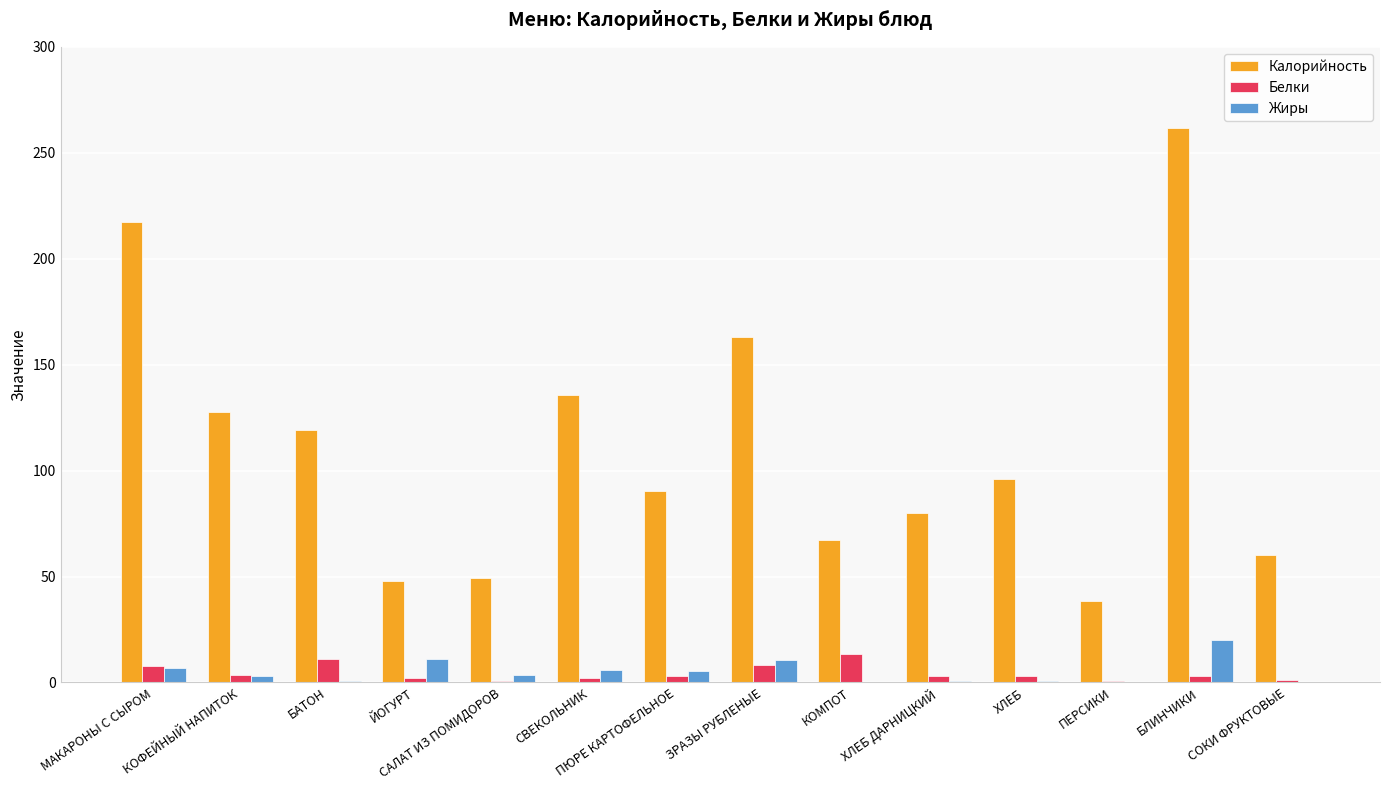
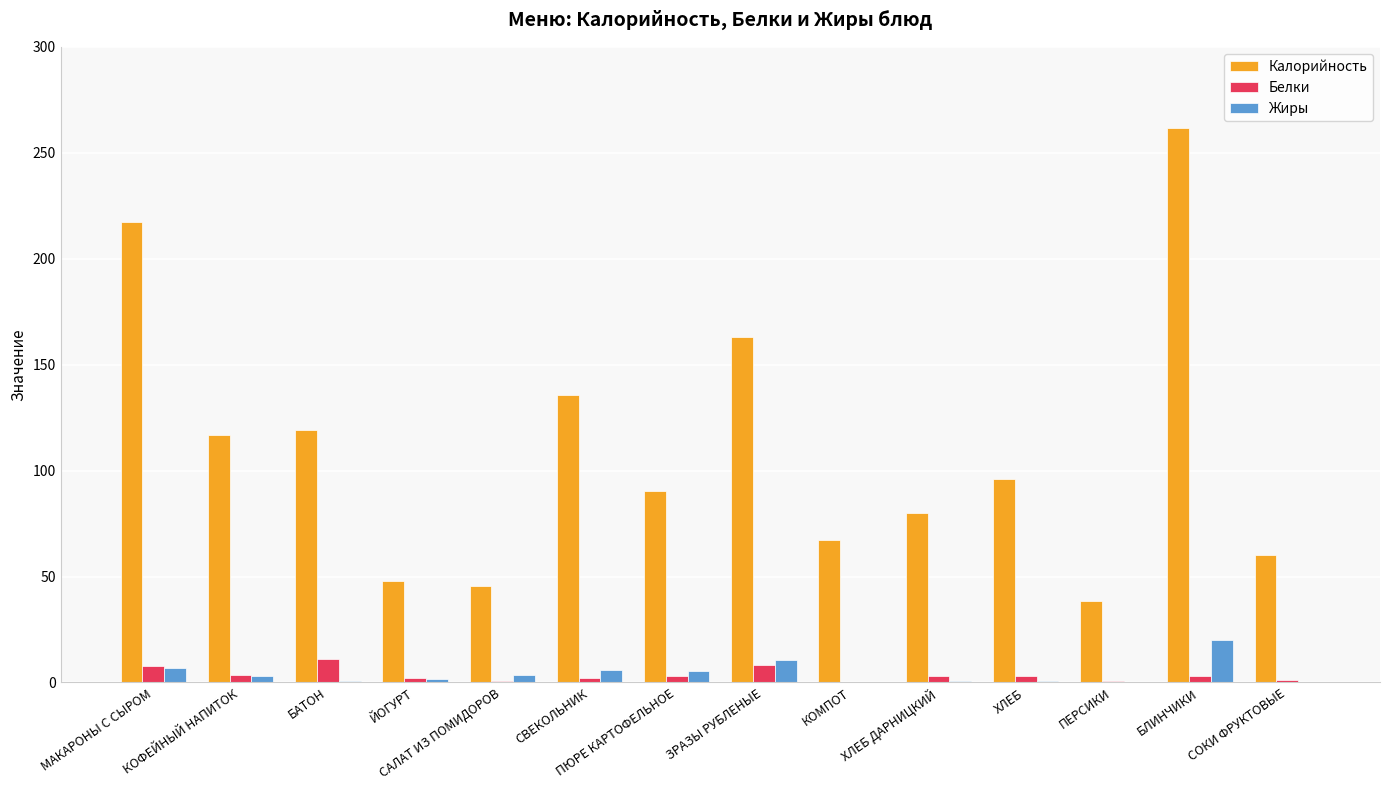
  {
    "Калорийность": {
      "МАКАРОНЫ С СЫРОМ": 217,
-     "КОФЕЙНЫЙ НАПИТОК": 128,
+     "КОФЕЙНЫЙ НАПИТОК": 117,
      "БАТОН": 119,
      "ЙОГУРТ": 48,
-     "САЛАТ ИЗ ПОМИДОРОВ": 50,
+     "САЛАТ ИЗ ПОМИДОРОВ": 45,
      "СВЕКОЛЬНИК": 136,
      "ПЮРЕ КАРТОФЕЛЬНОЕ": 90,
      "ЗРАЗЫ РУБЛЕНЫЕ": 163,
      "КОМПОТ": 67,
      "ХЛЕБ ДАРНИЦКИЙ": 80,
      "ХЛЕБ": 96,
      "ПЕРСИКИ": 38,
      "БЛИНЧИКИ": 261,
      "СОКИ ФРУКТОВЫЕ": 60
    },
    "Белки": {
      "МАКАРОНЫ С СЫРОМ": 8,
      "КОФЕЙНЫЙ НАПИТОК": 4,
      "БАТОН": 11,
      "ЙОГУРТ": 2,
      "СВЕКОЛЬНИК": 2,
      "ПЮРЕ КАРТОФЕЛЬНОЕ": 3,
      "ЗРАЗЫ РУБЛЕНЫЕ": 8,
-     "КОМПОТ": 14,
+     "КОМПОТ": 0,
      "ХЛЕБ ДАРНИЦКИЙ": 3,
      "ХЛЕБ": 3,
      "БЛИНЧИКИ": 3
    },
    "Жиры": {
      "МАКАРОНЫ С СЫРОМ": 7,
      "КОФЕЙНЫЙ НАПИТОК": 3,
-     "ЙОГУРТ": 11,
+     "ЙОГУРТ": 2,
      "САЛАТ ИЗ ПОМИДОРОВ": 4,
      "СВЕКОЛЬНИК": 6,
      "ПЮРЕ КАРТОФЕЛЬНОЕ": 5,
      "ЗРАЗЫ РУБЛЕНЫЕ": 11,
      "БЛИНЧИКИ": 20,
      "СОКИ ФРУКТОВЫЕ": 0
    }
  }
